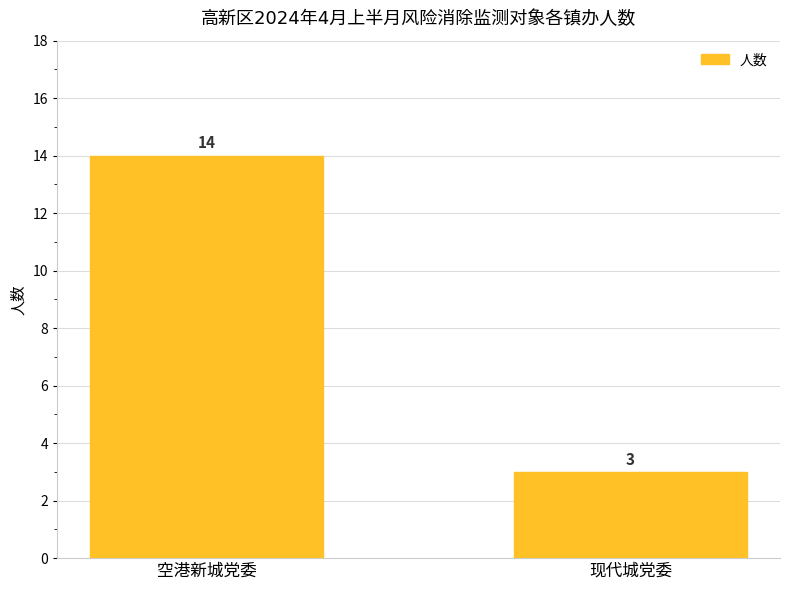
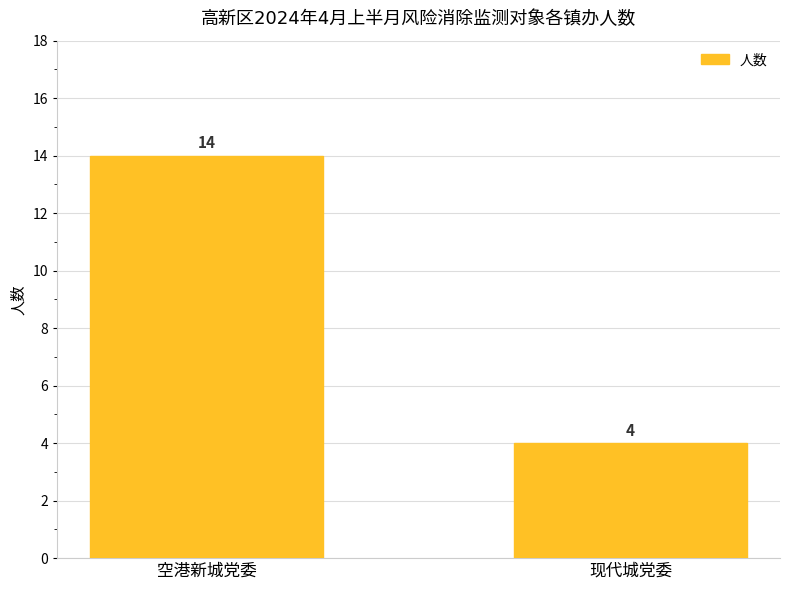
  {
    "空港新城党委": 14,
-   "现代城党委": 3
+   "现代城党委": 4
  }
